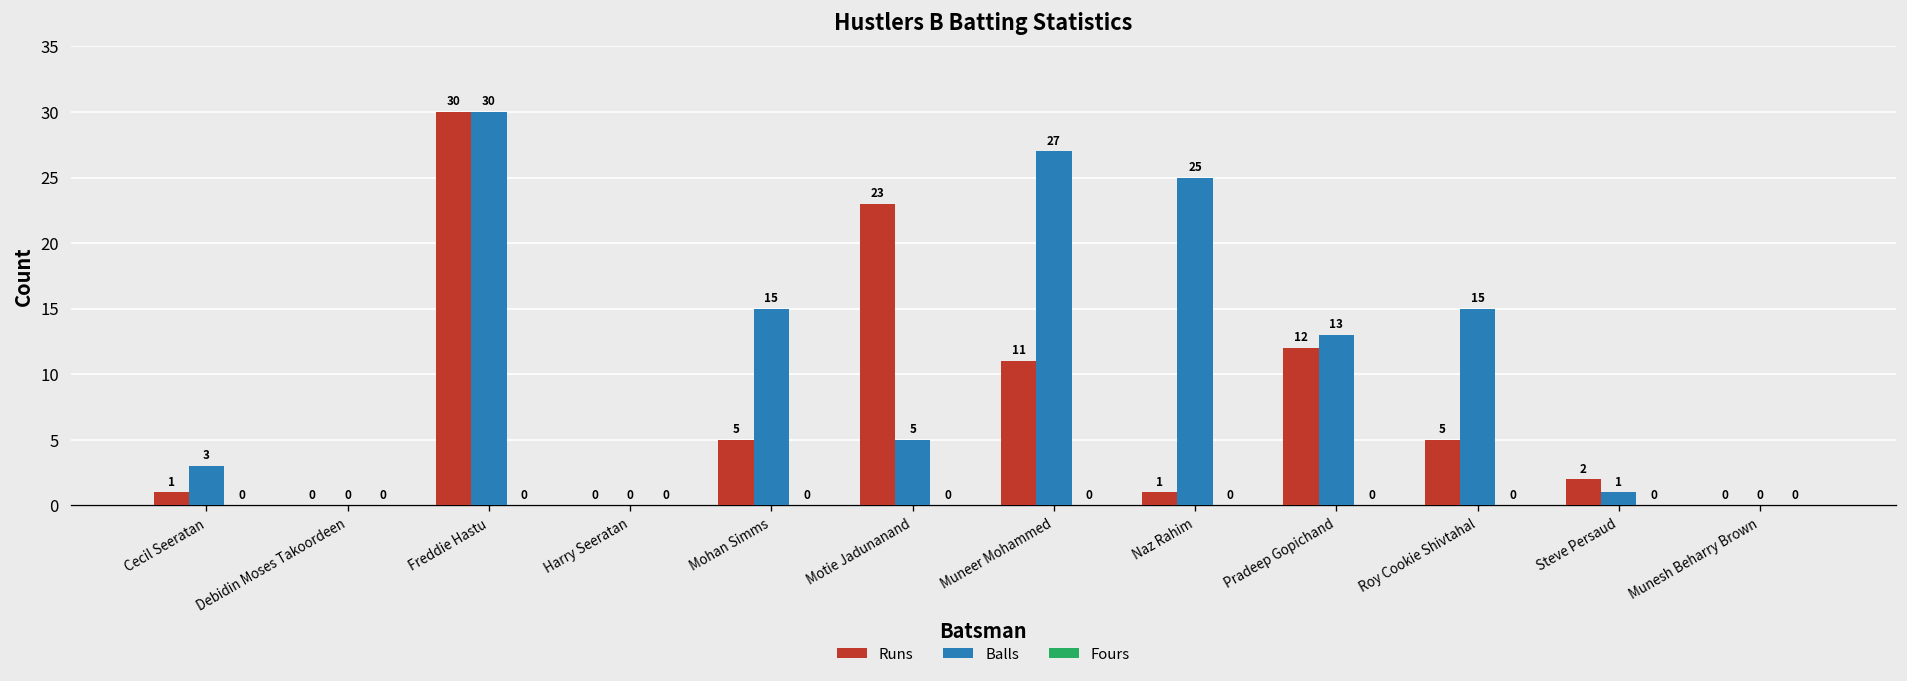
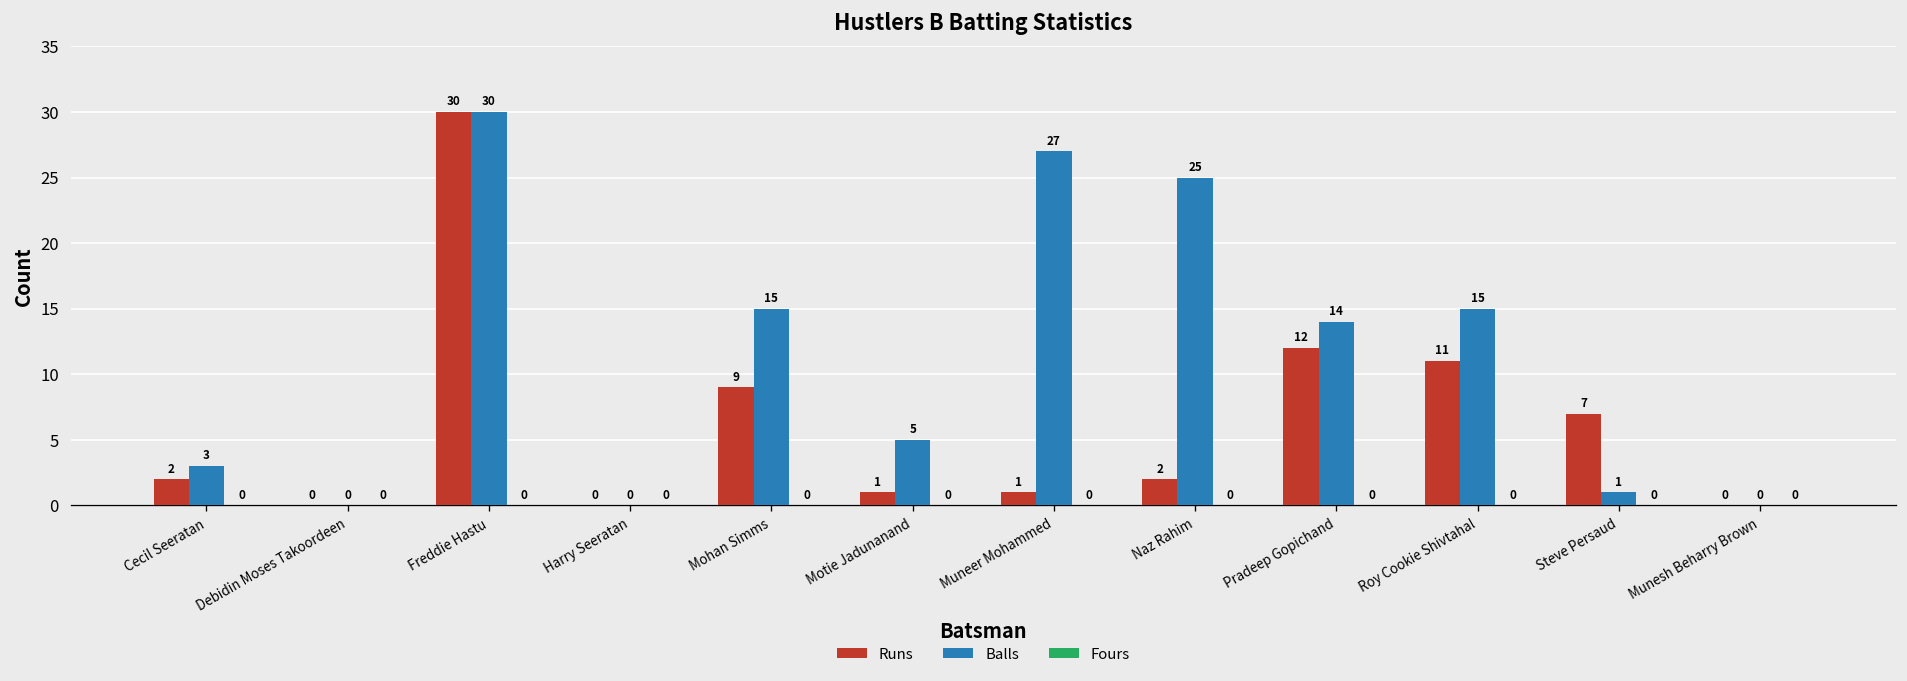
  {
    "Runs": {
-     "Cecil Seeratan": 1,
+     "Cecil Seeratan": 2,
      "Debidin Moses Takoordeen": 0,
      "Freddie Hastu": 30,
      "Harry Seeratan": 0,
-     "Mohan Simms": 5,
-     "Motie Jadunanand": 23,
-     "Muneer Mohammed": 11,
-     "Naz Rahim": 1,
+     "Mohan Simms": 9,
+     "Motie Jadunanand": 1,
+     "Muneer Mohammed": 1,
+     "Naz Rahim": 2,
      "Pradeep Gopichand": 12,
-     "Roy Cookie Shivtahal": 5,
-     "Steve Persaud": 2,
+     "Roy Cookie Shivtahal": 11,
+     "Steve Persaud": 7,
      "Munesh Beharry Brown": 0
    },
    "Balls": {
      "Cecil Seeratan": 3,
      "Debidin Moses Takoordeen": 0,
      "Freddie Hastu": 30,
      "Harry Seeratan": 0,
      "Mohan Simms": 15,
      "Motie Jadunanand": 5,
      "Muneer Mohammed": 27,
      "Naz Rahim": 25,
-     "Pradeep Gopichand": 13,
+     "Pradeep Gopichand": 14,
      "Roy Cookie Shivtahal": 15,
      "Steve Persaud": 1,
      "Munesh Beharry Brown": 0
    },
    "Fours": {
      "Cecil Seeratan": 0,
      "Debidin Moses Takoordeen": 0,
      "Freddie Hastu": 0,
      "Harry Seeratan": 0,
      "Mohan Simms": 0,
      "Motie Jadunanand": 0,
      "Muneer Mohammed": 0,
      "Naz Rahim": 0,
      "Pradeep Gopichand": 0,
      "Roy Cookie Shivtahal": 0,
      "Steve Persaud": 0,
      "Munesh Beharry Brown": 0
    }
  }
